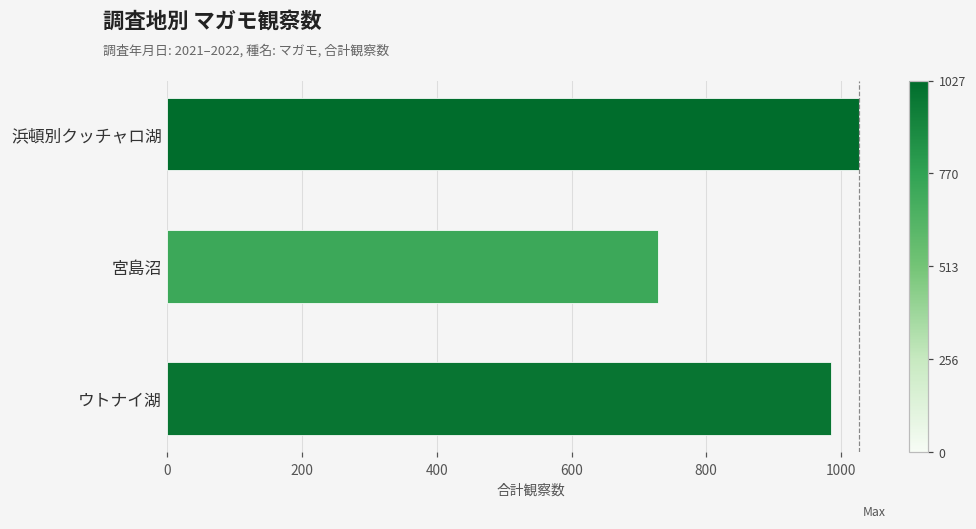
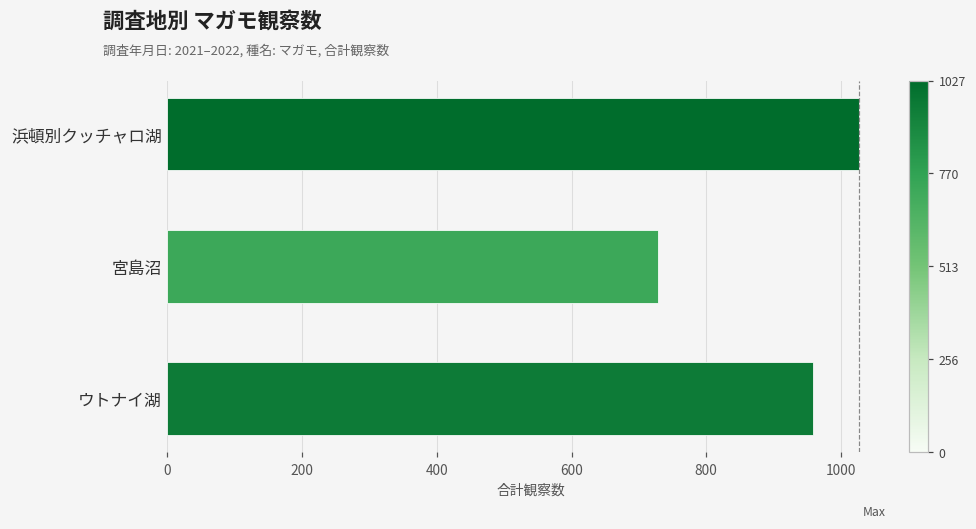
  {
    "浜頓別クッチャロ湖": 1030,
    "宮島沼": 730,
-   "ウトナイ湖": 990
+   "ウトナイ湖": 960
  }
